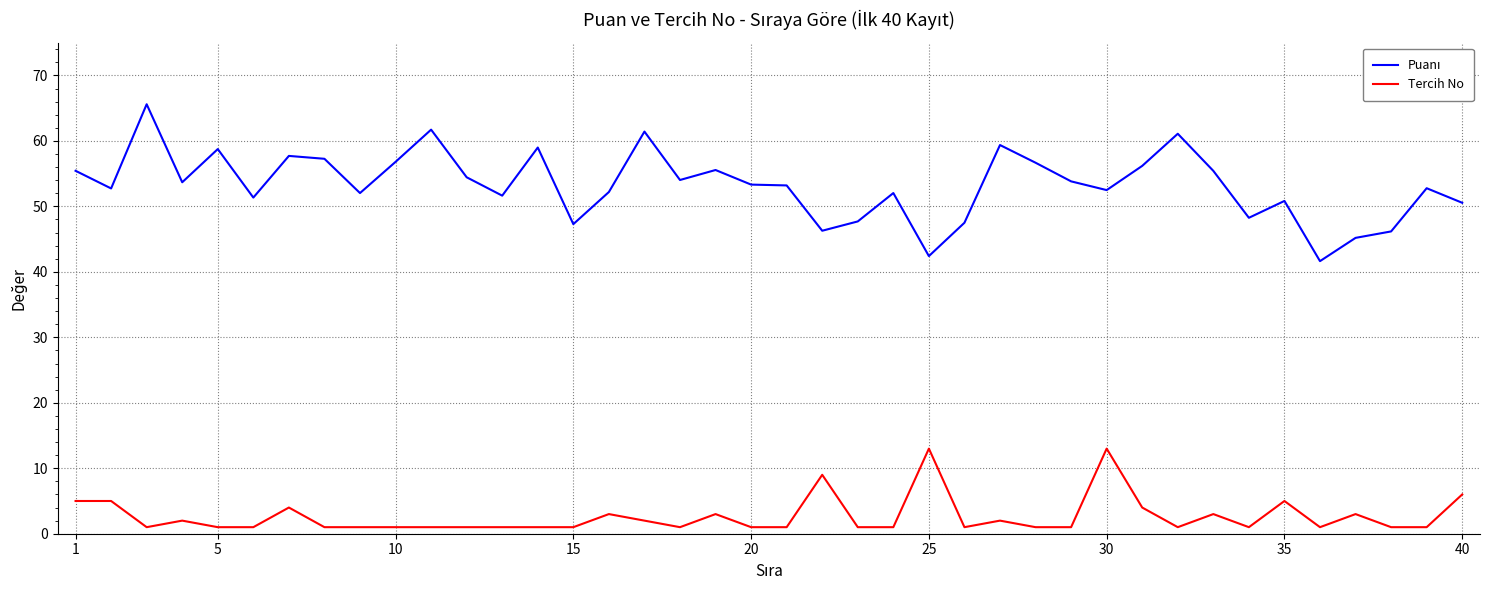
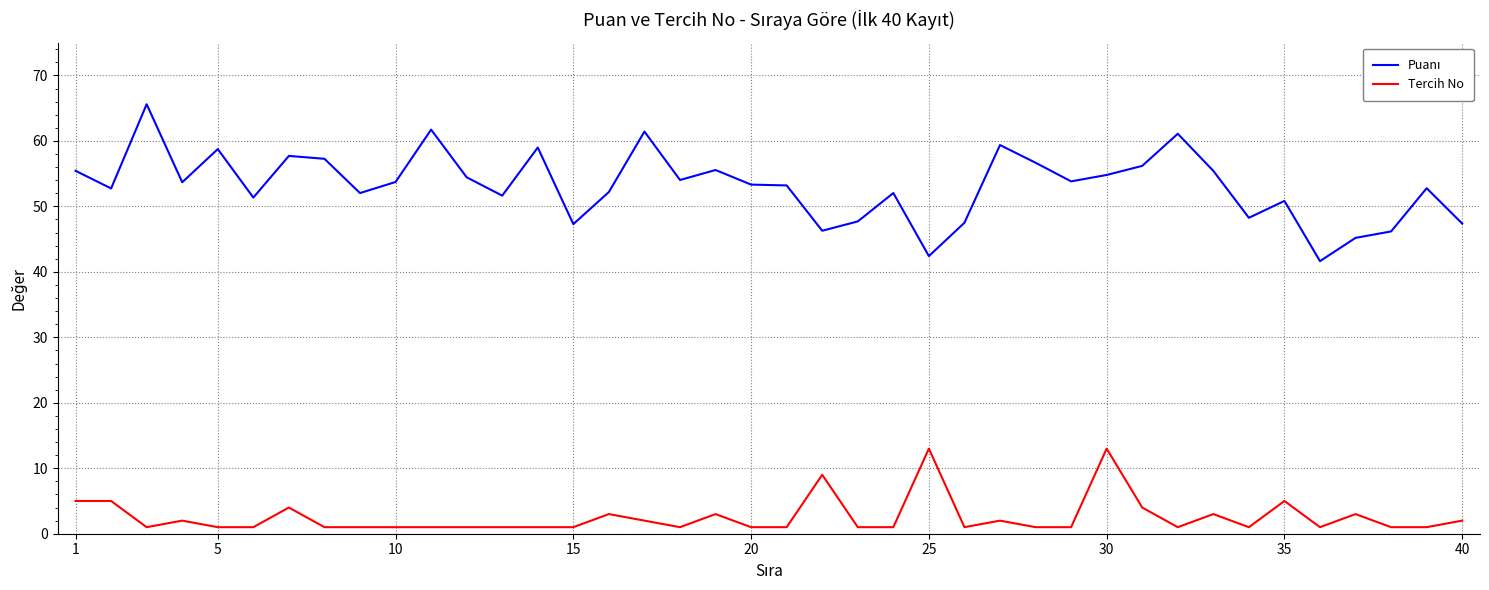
  {
    "Puanı": {
      "1": 55,
      "5": 59,
-     "10": 57,
+     "10": 54,
      "15": 47,
      "20": 53,
      "25": 42,
-     "30": 52,
+     "30": 55,
      "35": 51,
-     "40": 51
+     "40": 47
    },
    "Tercih No": {
      "1": 5,
      "5": 1,
      "10": 1,
      "15": 1,
      "20": 1,
      "25": 13,
      "30": 13,
      "35": 5,
-     "40": 6
+     "40": 2
    }
  }
